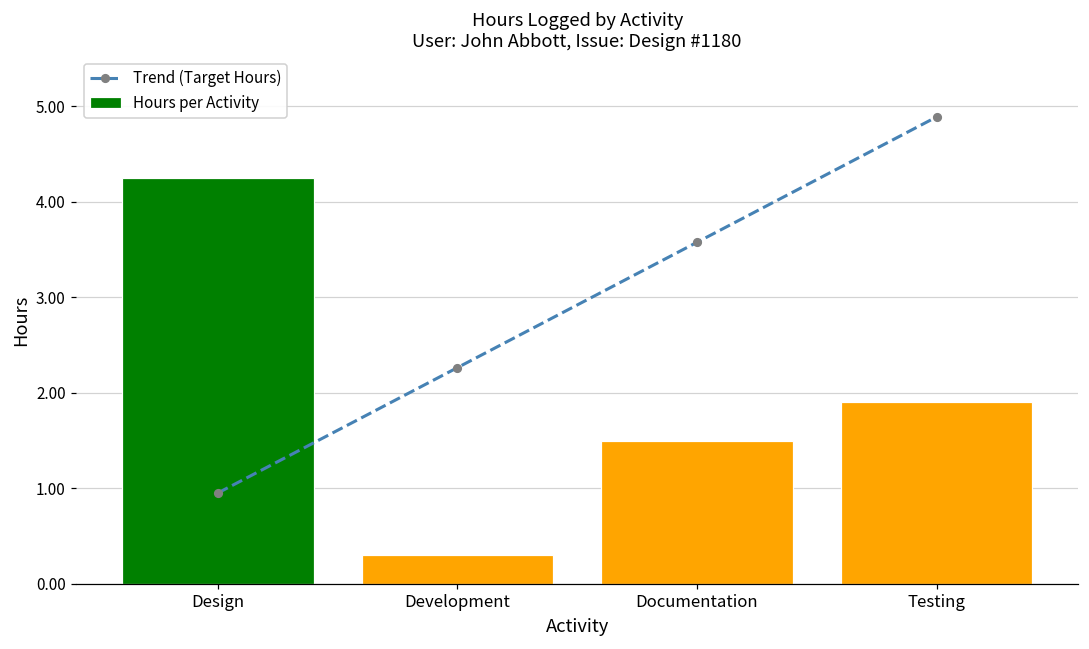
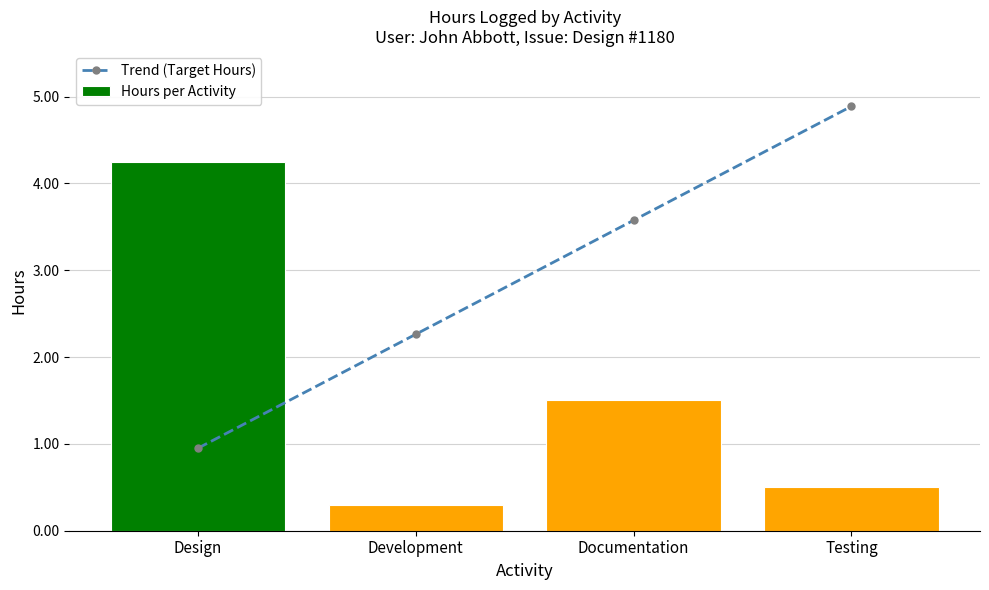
  {
    "Trend (Target Hours)": {
      "Design": 1.0,
      "Development": 2.3,
      "Documentation": 3.6,
      "Testing": 4.9
    },
    "Hours per Activity": {
      "Design": 4.3,
      "Development": 0.3,
      "Documentation": 1.5,
-     "Testing": 1.9
+     "Testing": 0.5
    }
  }
